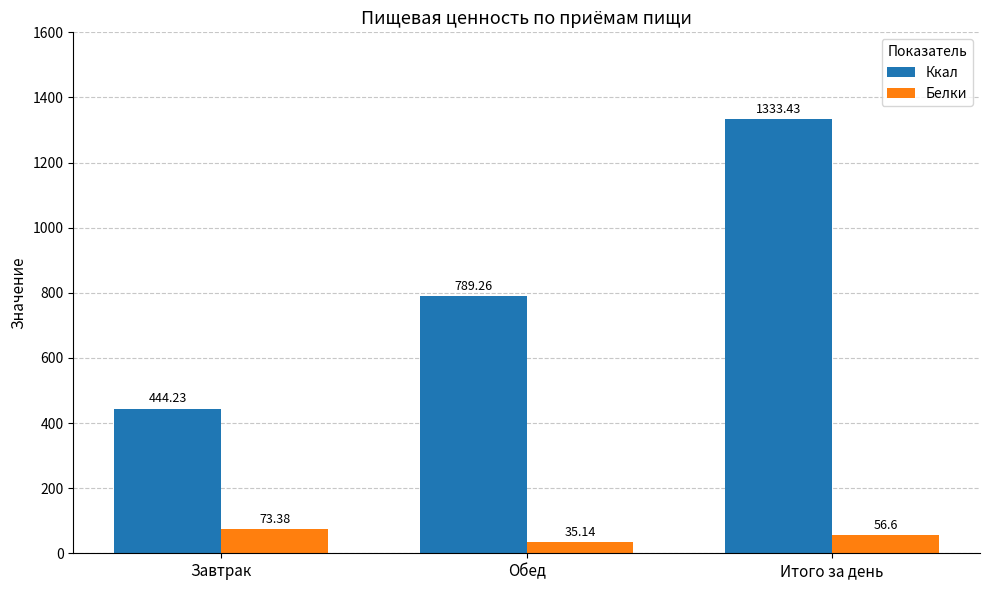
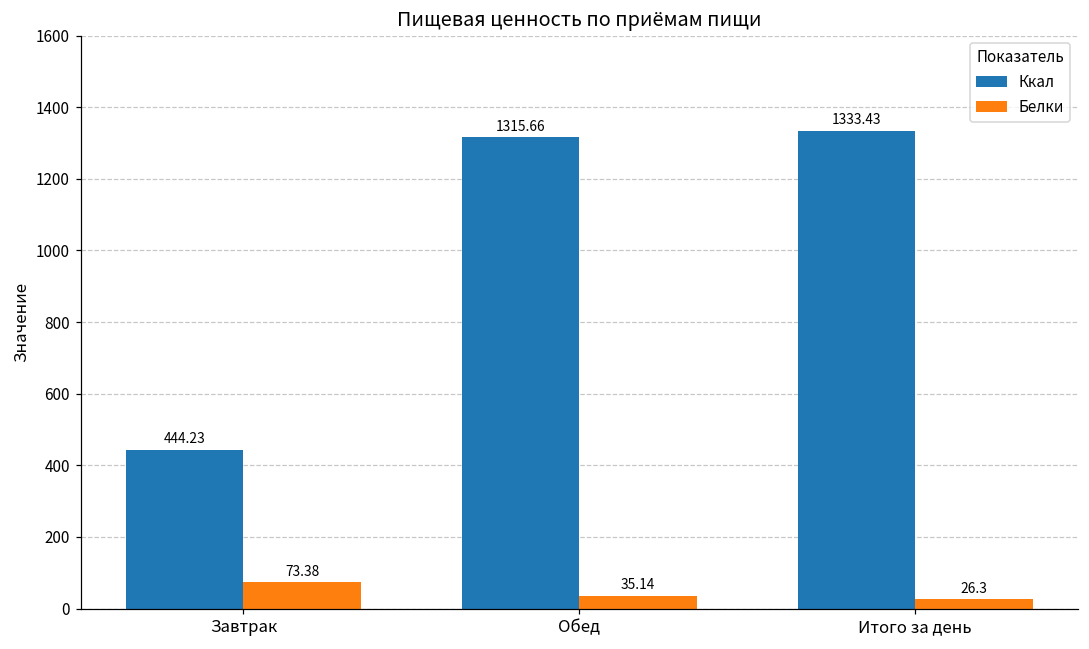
  {
    "Ккал": {
      "Завтрак": 444.23,
-     "Обед": 789.26,
+     "Обед": 1315.66,
      "Итого за день": 1333.43
    },
    "Белки": {
      "Завтрак": 73.38,
      "Обед": 35.14,
-     "Итого за день": 56.6
+     "Итого за день": 26.3
    }
  }
